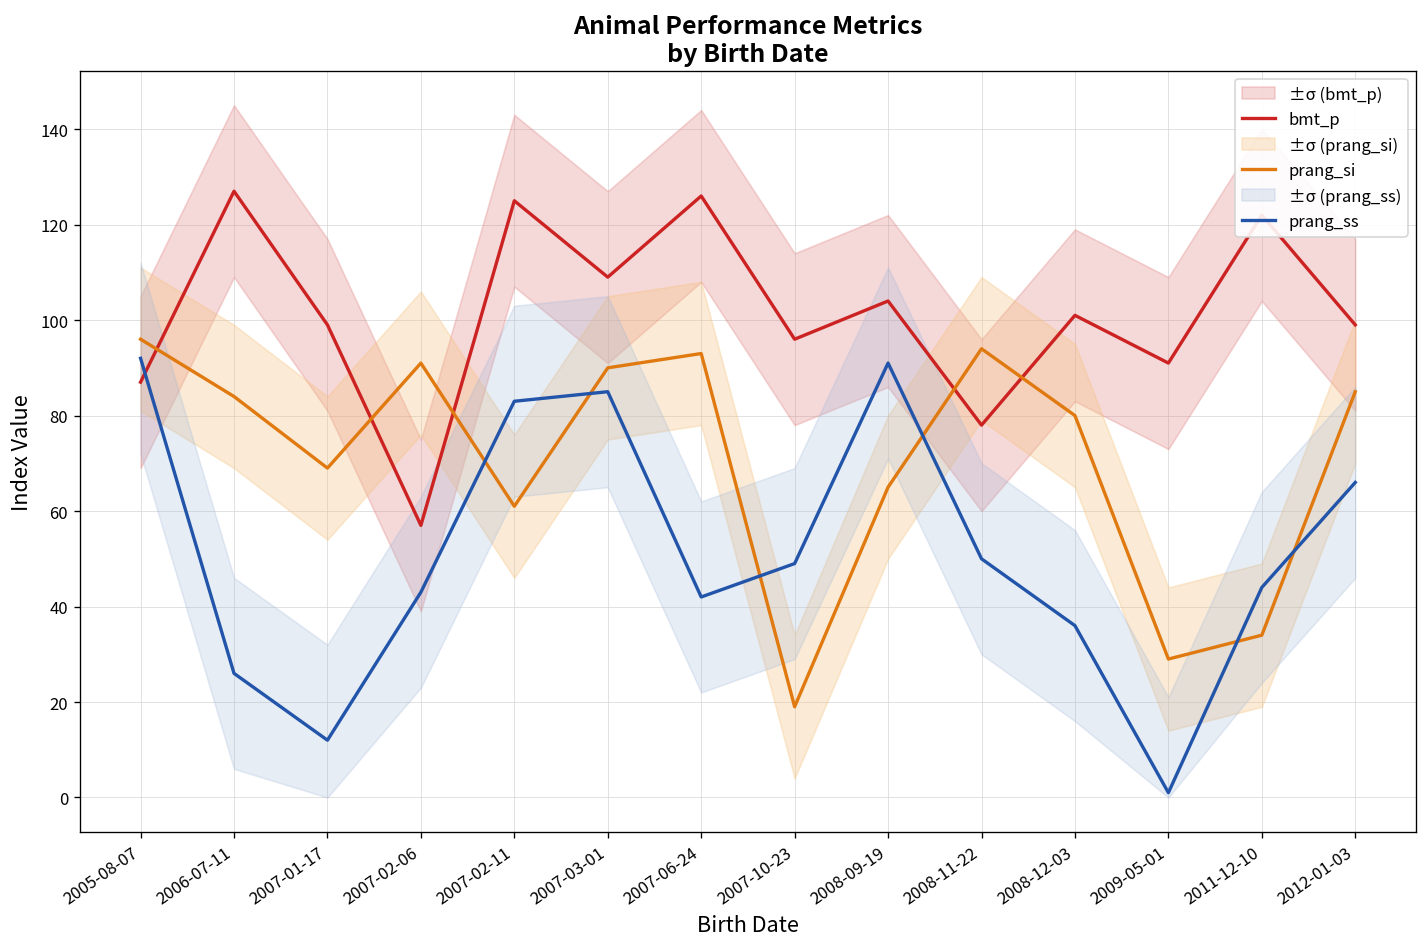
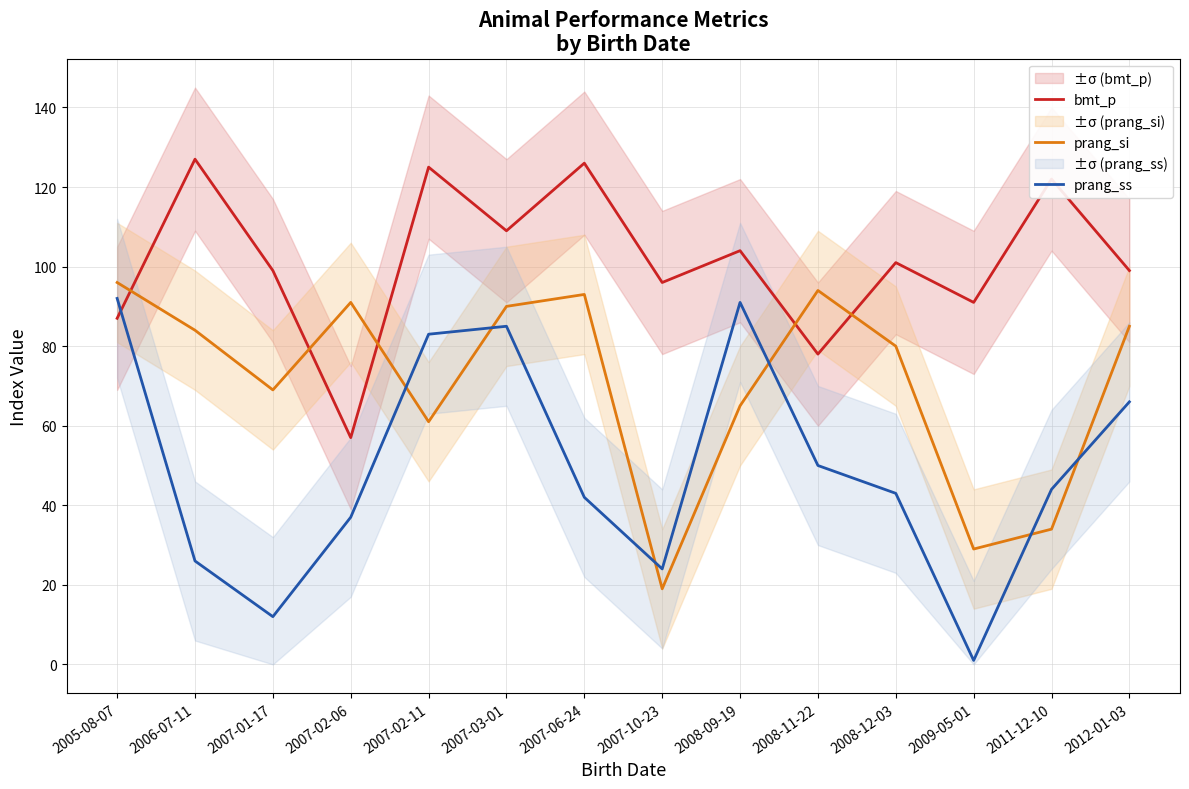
  {
    "bmt_p": {
      "2005-08-07": 87,
      "2006-07-11": 127,
      "2007-01-17": 99,
      "2007-02-11": 125,
      "2007-03-01": 109,
      "2007-06-24": 126,
      "2007-10-23": 96,
      "2008-09-19": 104,
      "2008-11-22": 78,
      "2008-12-03": 101,
      "2009-05-01": 91,
      "2012-01-03": 99
    },
    "prang_si": {
      "2005-08-07": 96,
      "2006-07-11": 84,
      "2007-01-17": 69,
      "2007-02-06": 91,
      "2007-02-11": 61,
      "2007-03-01": 90,
      "2007-06-24": 93,
      "2007-10-23": 19,
      "2008-09-19": 65,
      "2008-11-22": 94,
      "2008-12-03": 80,
      "2009-05-01": 29,
      "2011-12-10": 34,
      "2012-01-03": 85
    },
    "prang_ss": {
      "2005-08-07": 92,
      "2006-07-11": 26,
      "2007-01-17": 12,
-     "2007-02-06": 43,
+     "2007-02-06": 37,
      "2007-02-11": 83,
      "2007-03-01": 85,
      "2007-06-24": 42,
-     "2007-10-23": 49,
+     "2007-10-23": 24,
      "2008-09-19": 91,
      "2008-11-22": 50,
-     "2008-12-03": 36,
+     "2008-12-03": 43,
      "2009-05-01": 1,
      "2011-12-10": 44,
      "2012-01-03": 66
    }
  }
